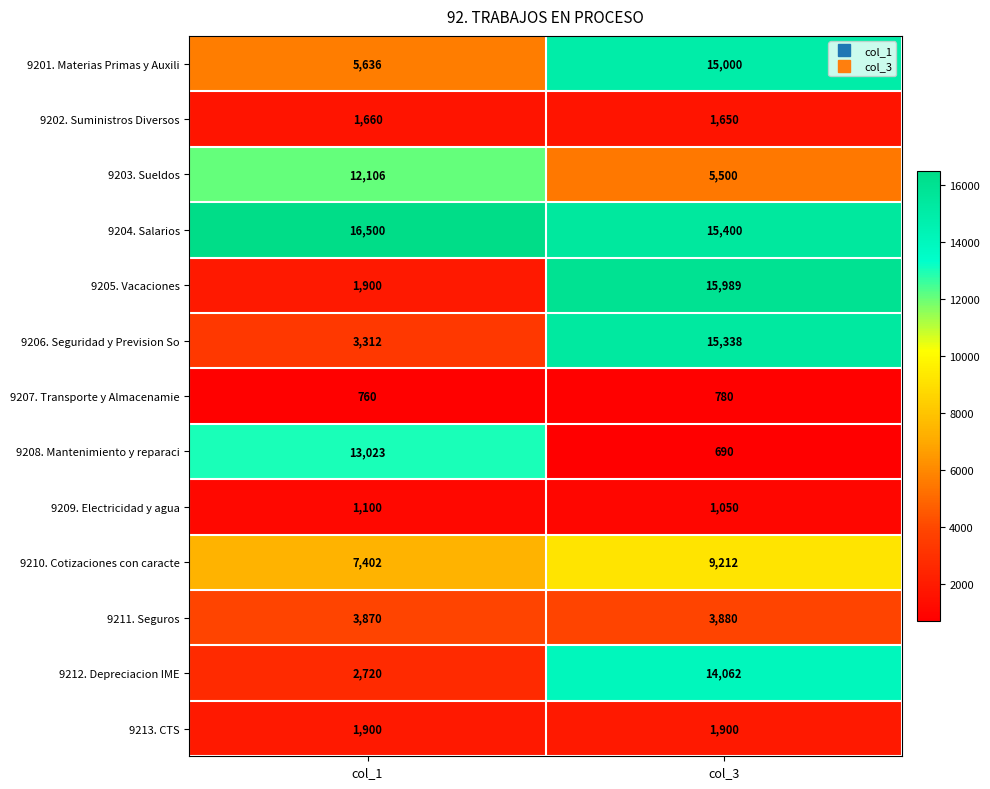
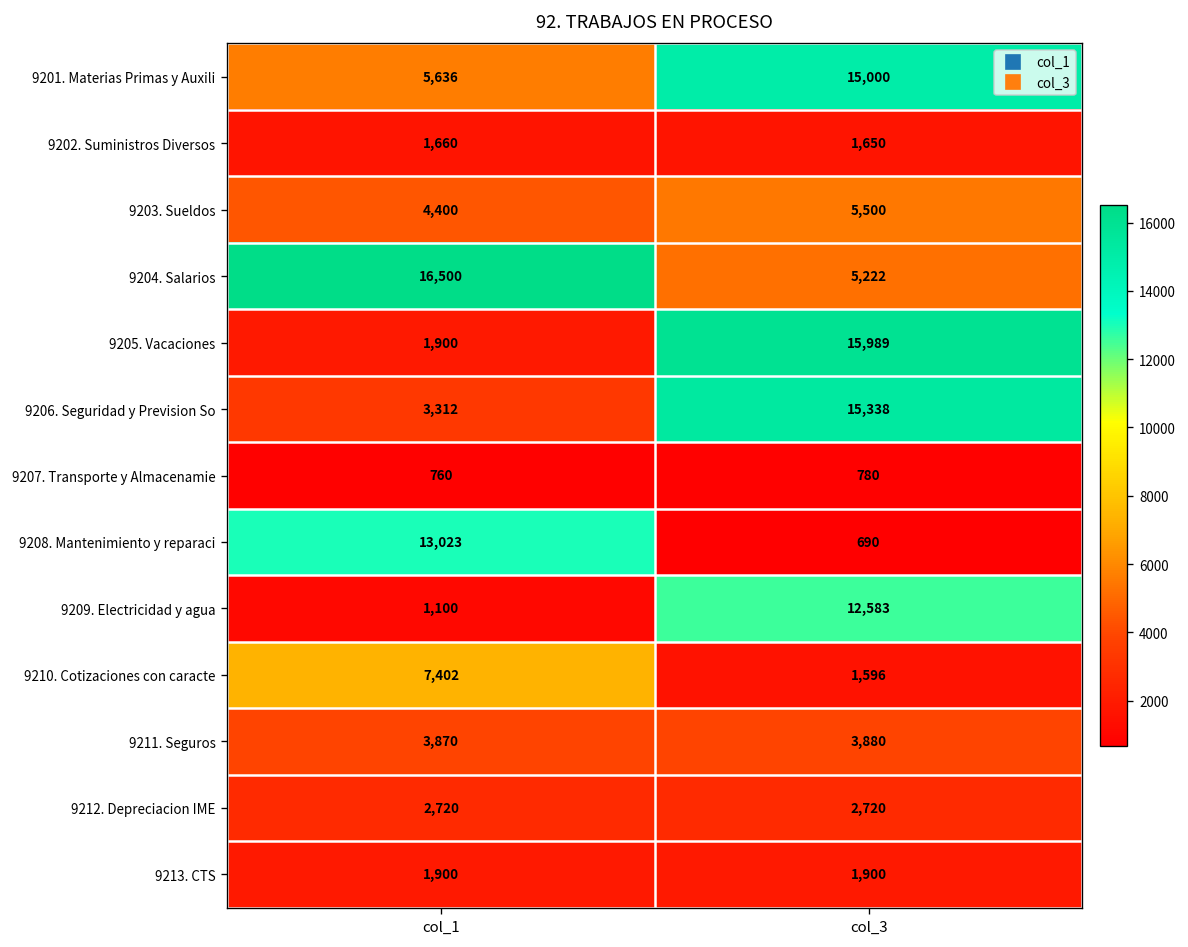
  {
    "9201. Materias Primas y Auxili": {
      "col_1": "5,636",
      "col_3": "15,000"
    },
    "9202. Suministros Diversos": {
      "col_1": "1,660",
      "col_3": "1,650"
    },
    "9203. Sueldos": {
-     "col_1": "12,106",
+     "col_1": "4,400",
      "col_3": "5,500"
    },
    "9204. Salarios": {
      "col_1": "16,500",
-     "col_3": "15,400"
+     "col_3": "5,222"
    },
    "9205. Vacaciones": {
      "col_1": "1,900",
      "col_3": "15,989"
    },
    "9206. Seguridad y Prevision So": {
      "col_1": "3,312",
      "col_3": "15,338"
    },
    "9207. Transporte y Almacenamie": {
      "col_1": "760",
      "col_3": "780"
    },
    "9208. Mantenimiento y reparaci": {
      "col_1": "13,023",
      "col_3": "690"
    },
    "9209. Electricidad y agua": {
      "col_1": "1,100",
-     "col_3": "1,050"
+     "col_3": "12,583"
    },
    "9210. Cotizaciones con caracte": {
      "col_1": "7,402",
-     "col_3": "9,212"
+     "col_3": "1,596"
    },
    "9211. Seguros": {
      "col_1": "3,870",
      "col_3": "3,880"
    },
    "9212. Depreciacion IME": {
      "col_1": "2,720",
-     "col_3": "14,062"
+     "col_3": "2,720"
    },
    "9213. CTS": {
      "col_1": "1,900",
      "col_3": "1,900"
    }
  }
